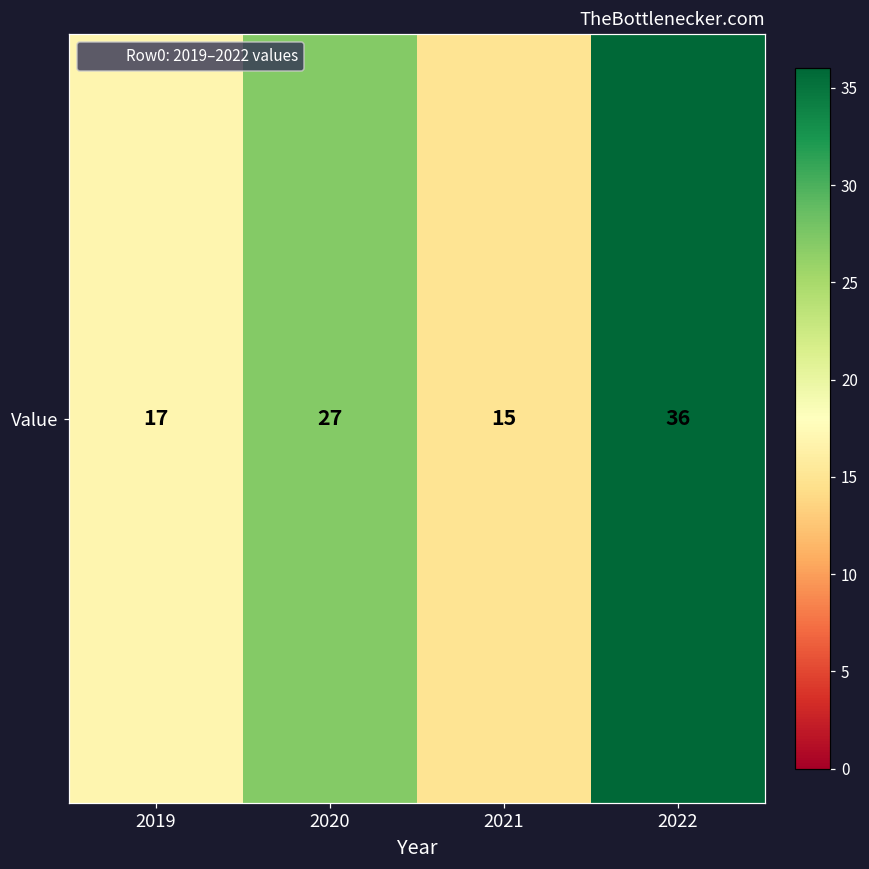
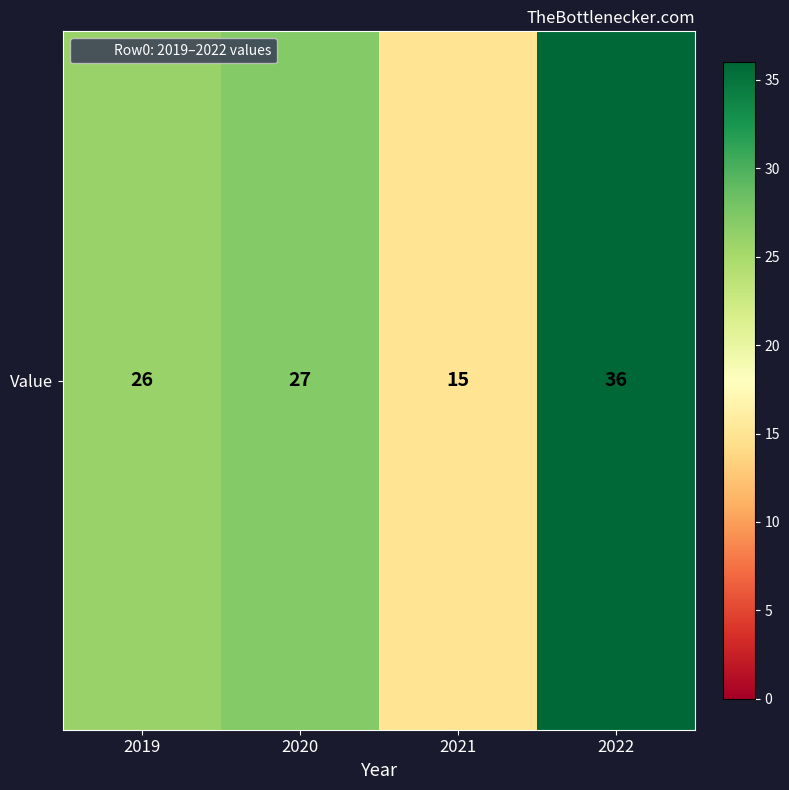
  {
    "Value": {
-     "2019": 17,
+     "2019": 26,
      "2020": 27,
      "2021": 15,
      "2022": 36
    }
  }
